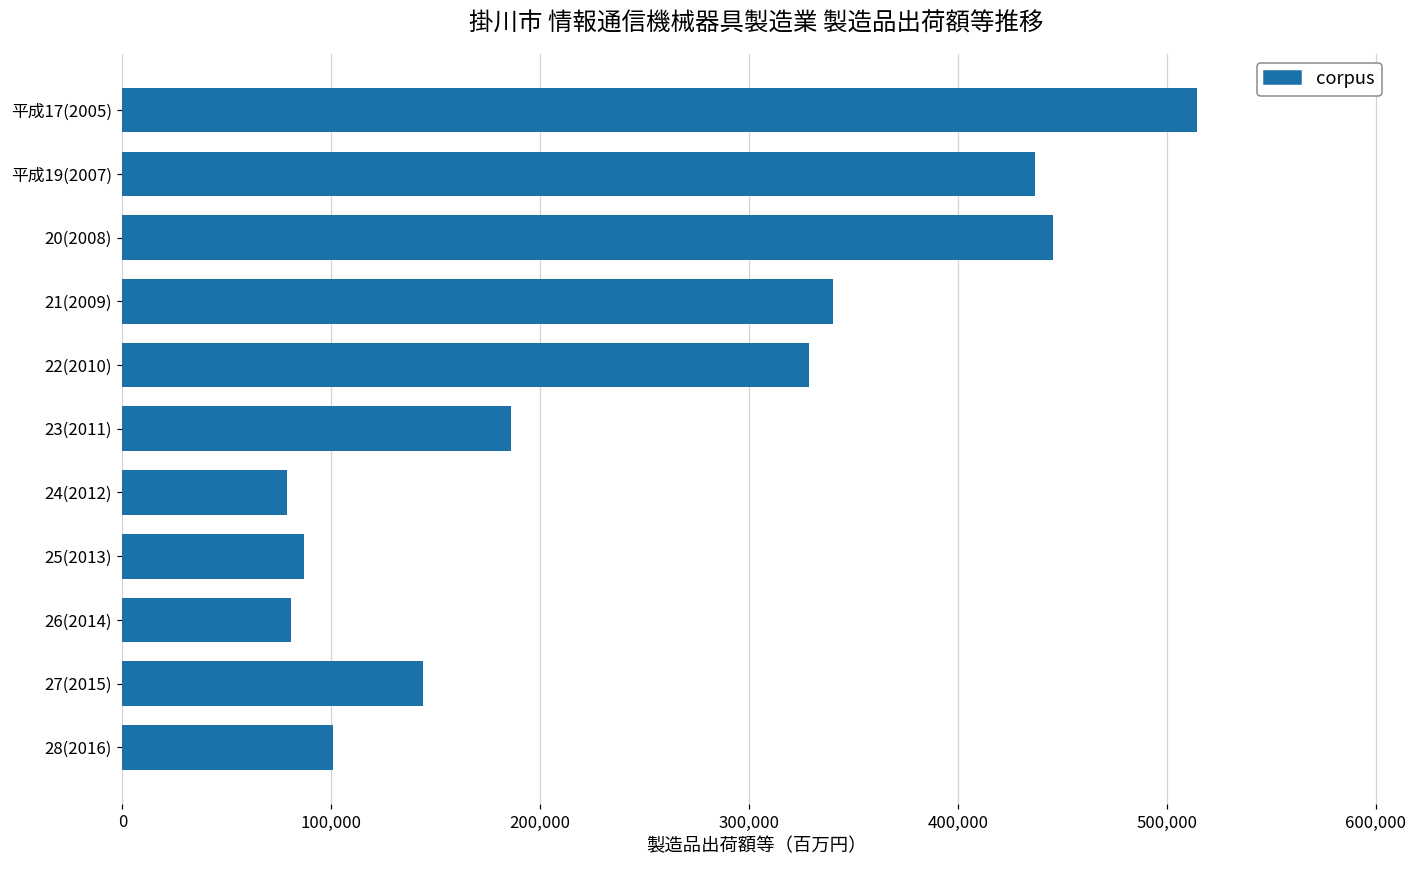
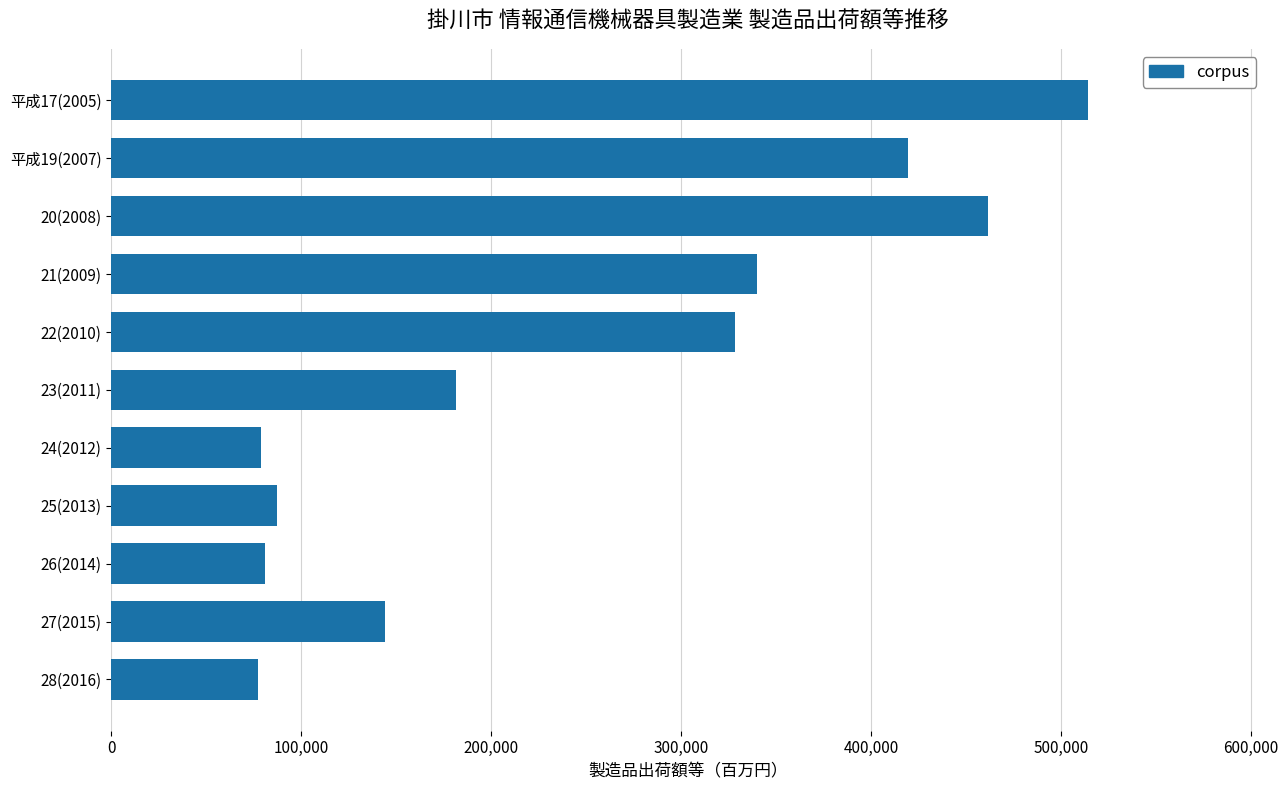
  {
    "平成17(2005)": "515,000",
-   "平成19(2007)": "437,000",
-   "20(2008)": "446,000",
+   "平成19(2007)": "419,000",
+   "20(2008)": "462,000",
    "21(2009)": "340,000",
    "22(2010)": "328,000",
-   "23(2011)": "186,000",
+   "23(2011)": "181,000",
    "24(2012)": "79,000",
    "25(2013)": "87,000",
    "26(2014)": "81,000",
    "27(2015)": "144,000",
-   "28(2016)": "101,000"
+   "28(2016)": "77,000"
  }
